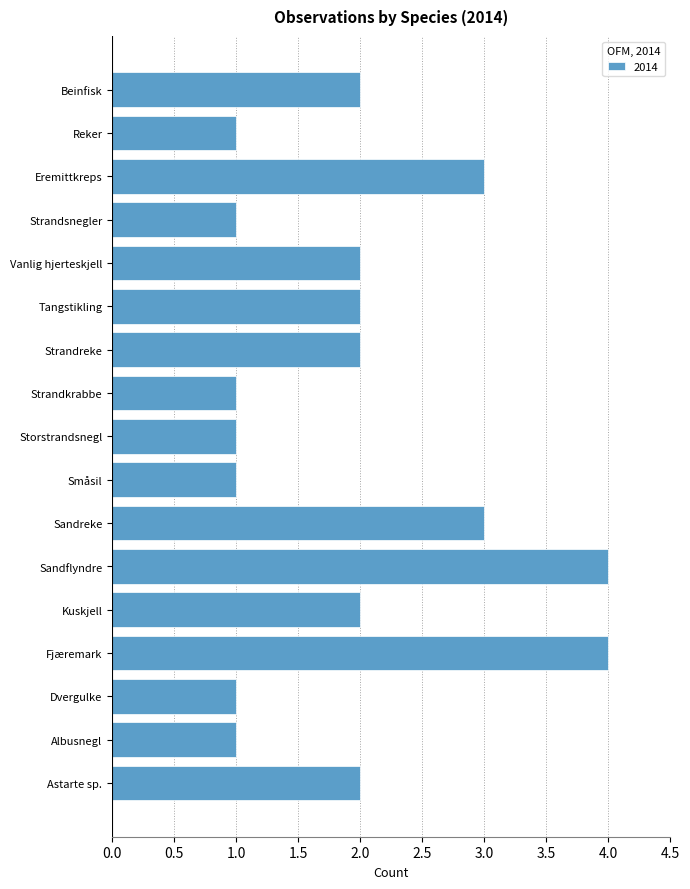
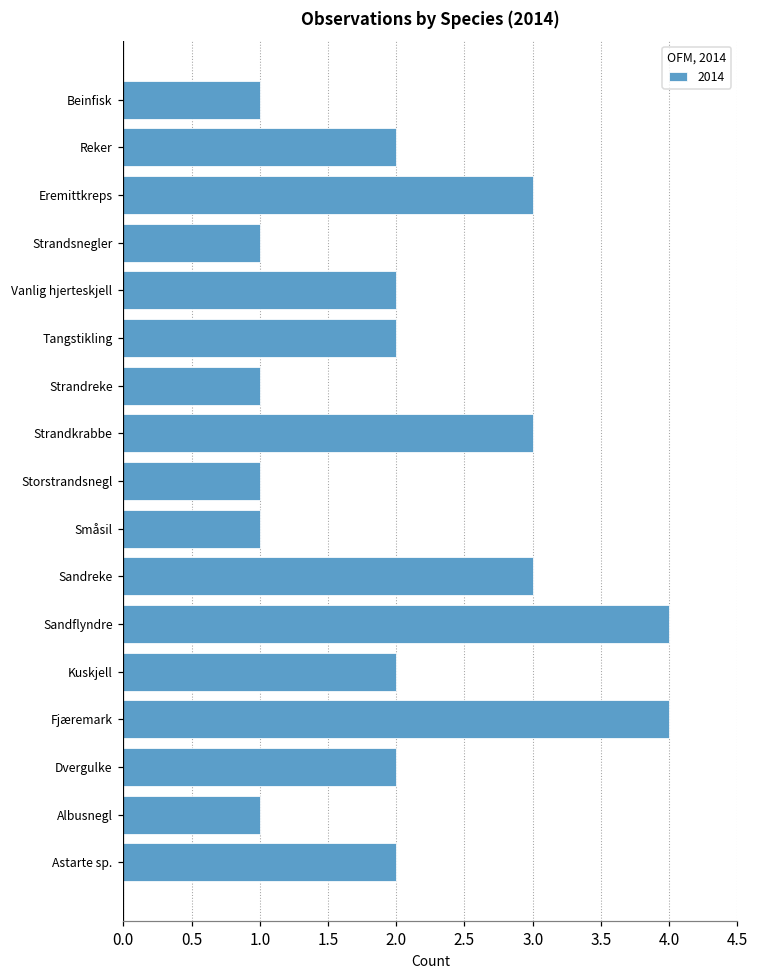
  {
-   "Beinfisk": 2,
-   "Reker": 1,
+   "Beinfisk": 1,
+   "Reker": 2,
    "Eremittkreps": 3,
    "Strandsnegler": 1,
    "Vanlig hjerteskjell": 2,
    "Tangstikling": 2,
-   "Strandreke": 2,
-   "Strandkrabbe": 1,
+   "Strandreke": 1,
+   "Strandkrabbe": 3,
    "Storstrandsnegl": 1,
    "Småsil": 1,
    "Sandreke": 3,
    "Sandflyndre": 4,
    "Kuskjell": 2,
    "Fjæremark": 4,
-   "Dvergulke": 1,
+   "Dvergulke": 2,
    "Albusnegl": 1,
    "Astarte sp.": 2
  }
